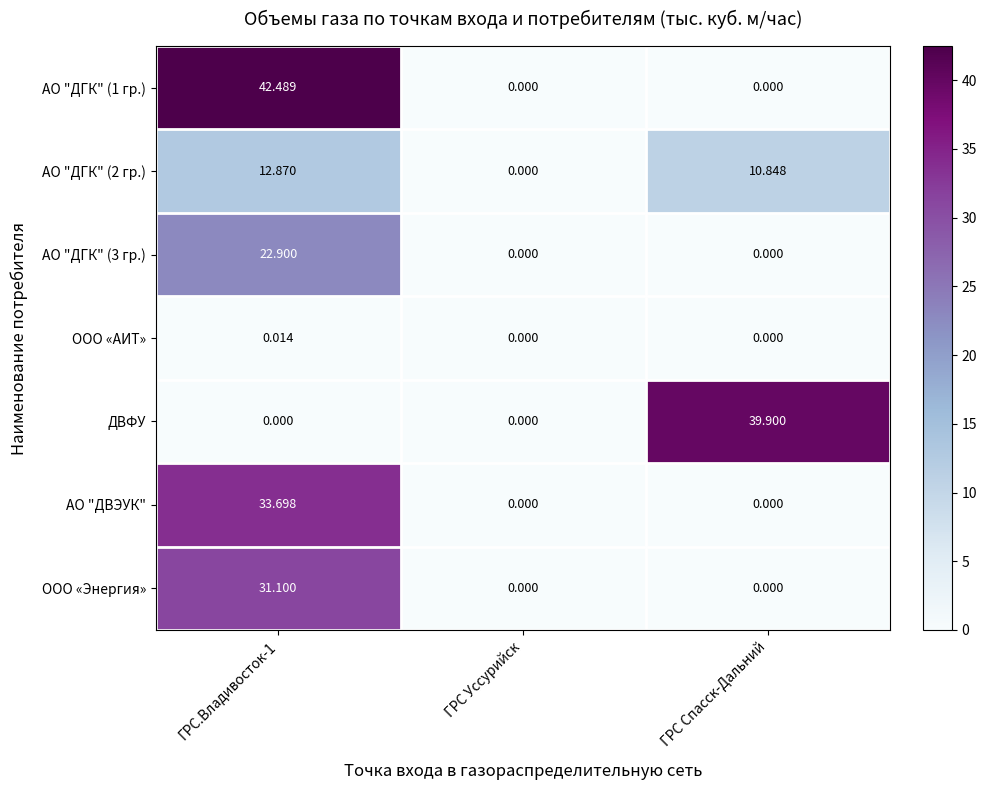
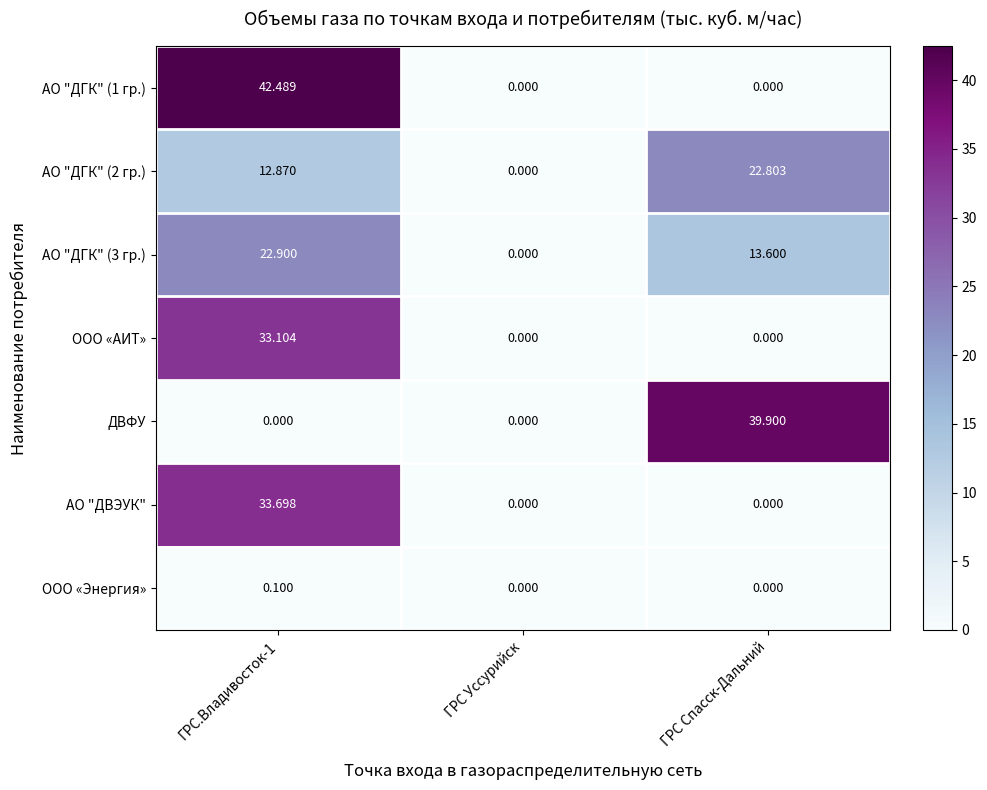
  {
    "АО \"ДГК\" (1 гр.)": {
      "ГРС.Владивосток-1": 42.489,
      "ГРС Уссурийск": 0.000,
      "ГРС Спасск-Дальний": 0.000
    },
    "АО \"ДГК\" (2 гр.)": {
      "ГРС.Владивосток-1": 12.870,
      "ГРС Уссурийск": 0.000,
-     "ГРС Спасск-Дальний": 10.848
+     "ГРС Спасск-Дальний": 22.803
    },
    "АО \"ДГК\" (3 гр.)": {
      "ГРС.Владивосток-1": 22.900,
      "ГРС Уссурийск": 0.000,
-     "ГРС Спасск-Дальний": 0.000
+     "ГРС Спасск-Дальний": 13.600
    },
    "ООО «АИТ»": {
-     "ГРС.Владивосток-1": 0.014,
+     "ГРС.Владивосток-1": 33.104,
      "ГРС Уссурийск": 0.000,
      "ГРС Спасск-Дальний": 0.000
    },
    "ДВФУ": {
      "ГРС.Владивосток-1": 0.000,
      "ГРС Уссурийск": 0.000,
      "ГРС Спасск-Дальний": 39.900
    },
    "АО \"ДВЭУК\"": {
      "ГРС.Владивосток-1": 33.698,
      "ГРС Уссурийск": 0.000,
      "ГРС Спасск-Дальний": 0.000
    },
    "ООО «Энергия»": {
-     "ГРС.Владивосток-1": 31.100,
+     "ГРС.Владивосток-1": 0.100,
      "ГРС Уссурийск": 0.000,
      "ГРС Спасск-Дальний": 0.000
    }
  }
